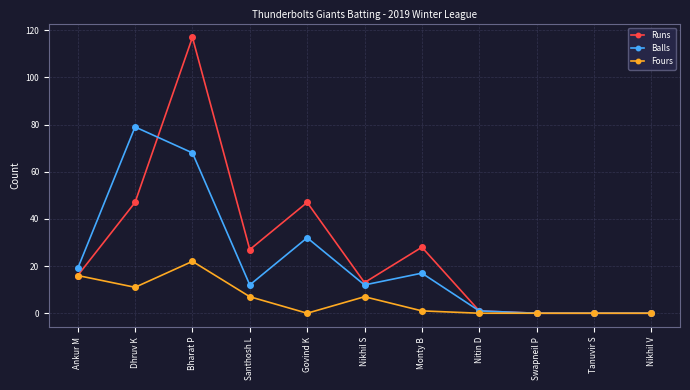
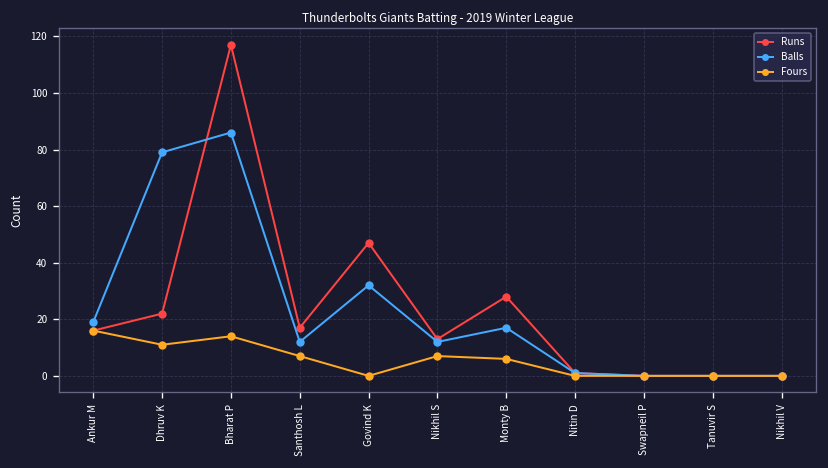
  {
    "Runs": {
-     "Dhruv K": 47,
+     "Dhruv K": 22,
      "Bharat P": 117,
-     "Santhosh L": 27,
+     "Santhosh L": 17,
      "Govind K": 47,
      "Monty B": 28
    },
    "Balls": {
      "Ankur M": 19,
      "Dhruv K": 79,
-     "Bharat P": 68,
+     "Bharat P": 86,
      "Santhosh L": 12,
      "Govind K": 32,
      "Monty B": 17
    },
    "Fours": {
      "Dhruv K": 11,
-     "Bharat P": 22,
+     "Bharat P": 14,
      "Santhosh L": 7,
      "Govind K": 0,
      "Nikhil S": 7,
-     "Monty B": 1
+     "Monty B": 6
    }
  }
